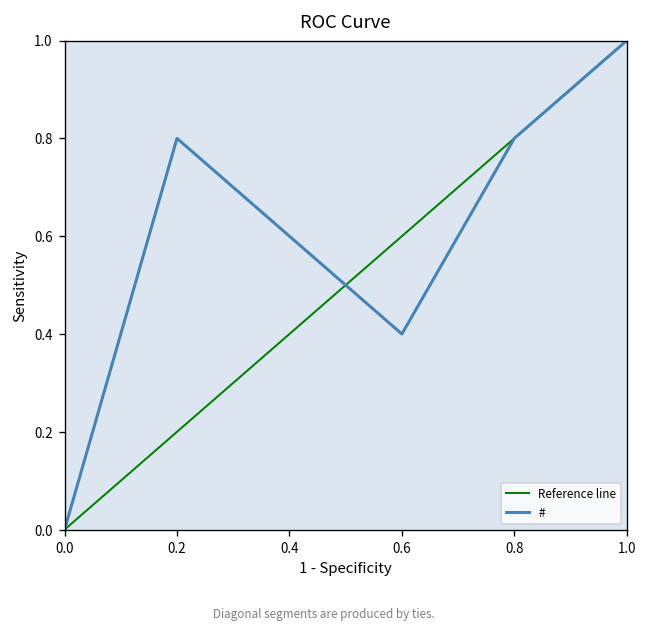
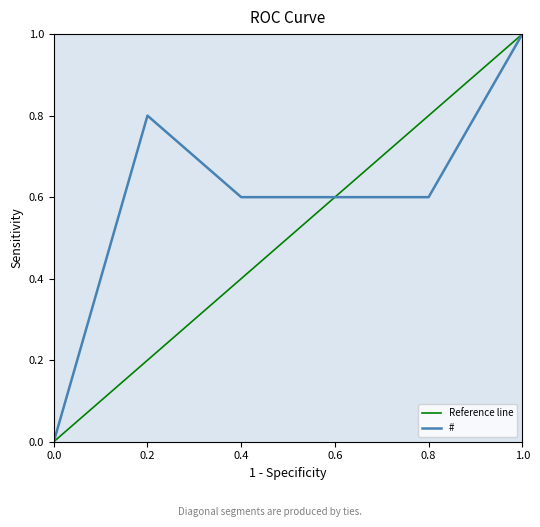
  {
    "#": {
      "0.2": 0.80,
      "0.4": 0.60,
-     "0.6": 0.40,
-     "0.8": 0.80
+     "0.6": 0.60,
+     "0.8": 0.60
    }
  }
